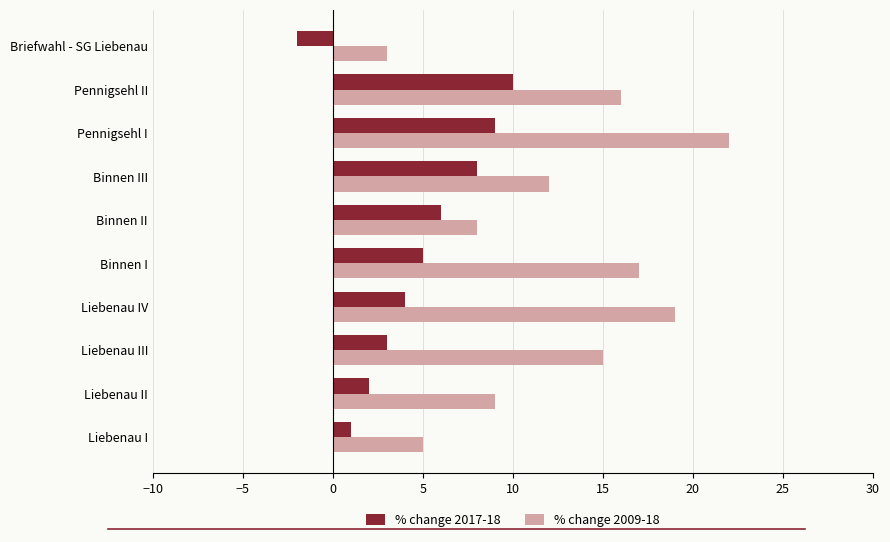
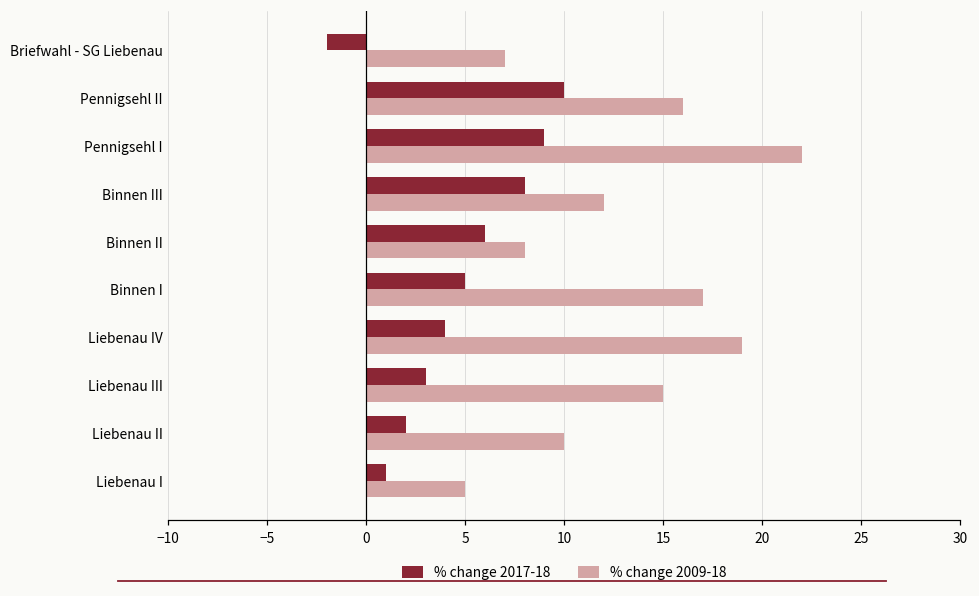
  {
    "% change 2017-18": {
      "Briefwahl - SG Liebenau": -2,
      "Pennigsehl II": 10,
      "Pennigsehl I": 9,
      "Binnen III": 8,
      "Binnen II": 6,
      "Binnen I": 5,
      "Liebenau IV": 4,
      "Liebenau III": 3,
      "Liebenau II": 2,
      "Liebenau I": 1
    },
    "% change 2009-18": {
-     "Briefwahl - SG Liebenau": 3,
+     "Briefwahl - SG Liebenau": 7,
      "Pennigsehl II": 16,
      "Pennigsehl I": 22,
      "Binnen III": 12,
      "Binnen II": 8,
      "Binnen I": 17,
      "Liebenau IV": 19,
      "Liebenau III": 15,
-     "Liebenau II": 9,
+     "Liebenau II": 10,
      "Liebenau I": 5
    }
  }
